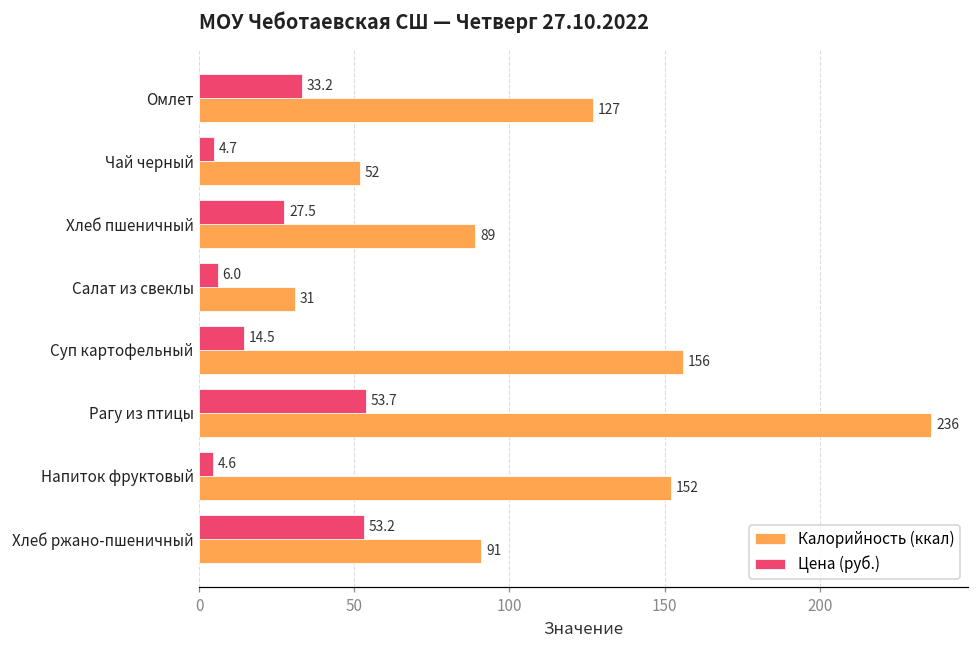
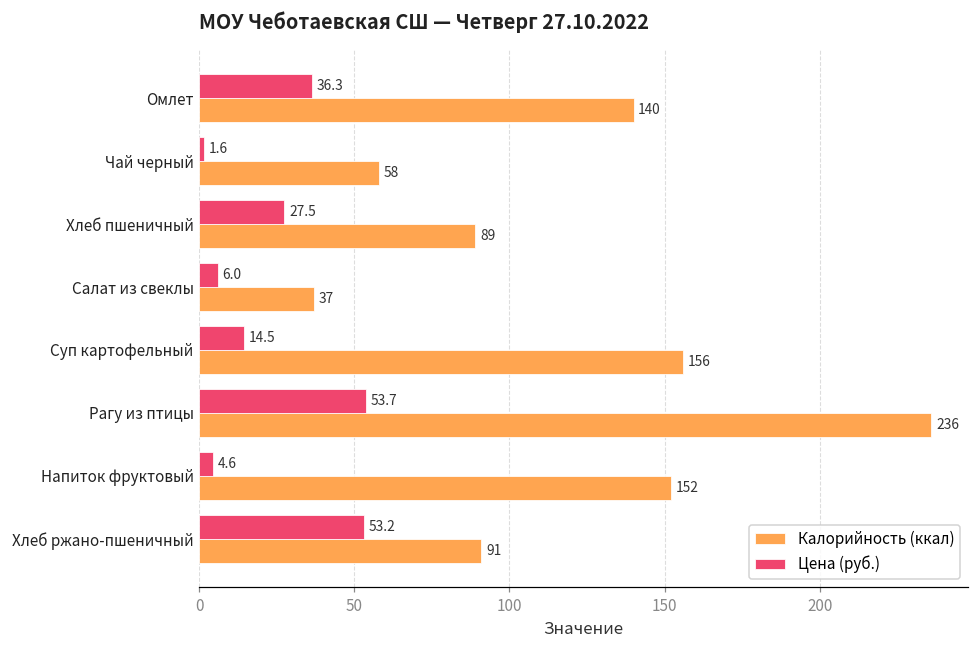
  {
    "Калорийность (ккал)": {
-     "Омлет": 127,
-     "Чай черный": 52,
+     "Омлет": 140,
+     "Чай черный": 58,
      "Хлеб пшеничный": 89,
-     "Салат из свеклы": 31,
+     "Салат из свеклы": 37,
      "Суп картофельный": 156,
      "Рагу из птицы": 236,
      "Напиток фруктовый": 152,
      "Хлеб ржано-пшеничный": 91
    },
    "Цена (руб.)": {
-     "Омлет": 33.2,
-     "Чай черный": 4.7,
+     "Омлет": 36.3,
+     "Чай черный": 1.6,
      "Хлеб пшеничный": 27.5,
      "Салат из свеклы": 6.0,
      "Суп картофельный": 14.5,
      "Рагу из птицы": 53.7,
      "Напиток фруктовый": 4.6,
      "Хлеб ржано-пшеничный": 53.2
    }
  }
